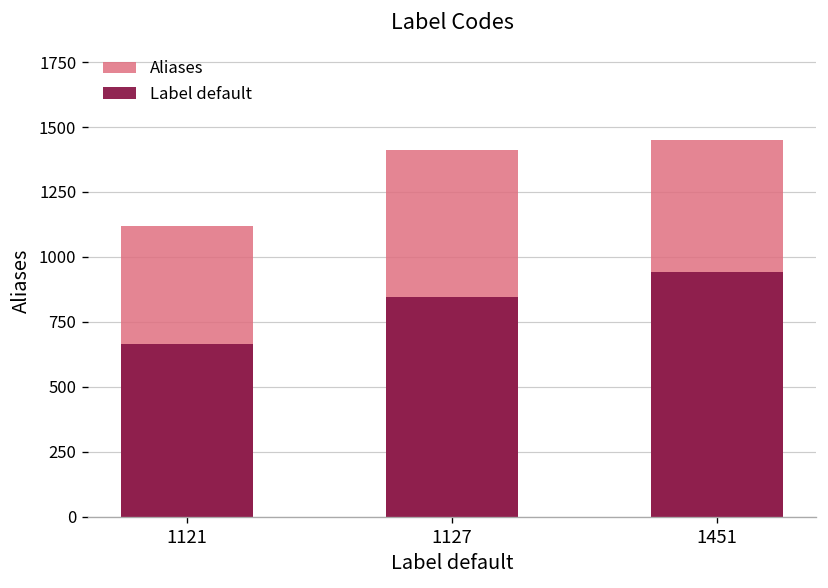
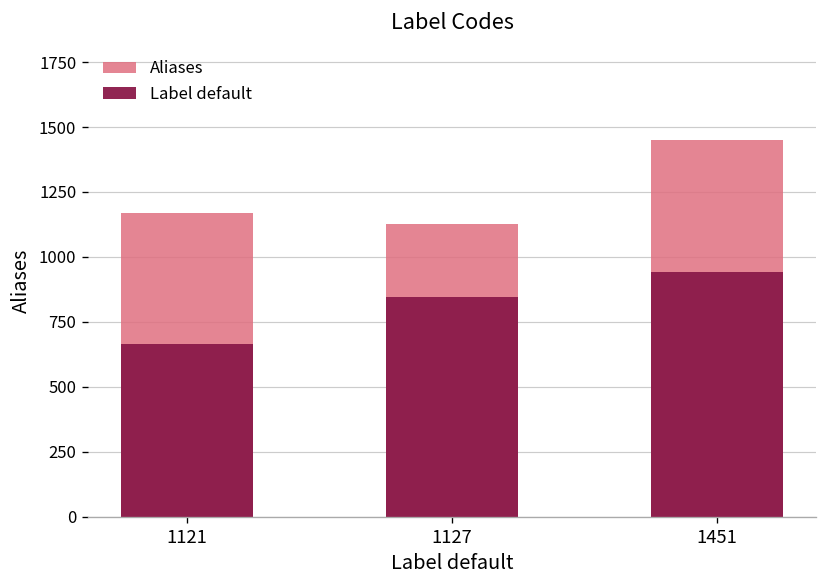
  {
    "Aliases": {
-     "1121": 1120,
-     "1127": 1410,
+     "1121": 1170,
+     "1127": 1130,
      "1451": 1450
    }
  }
